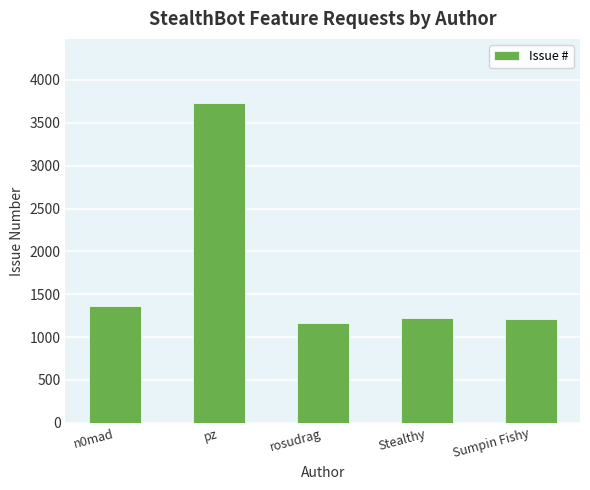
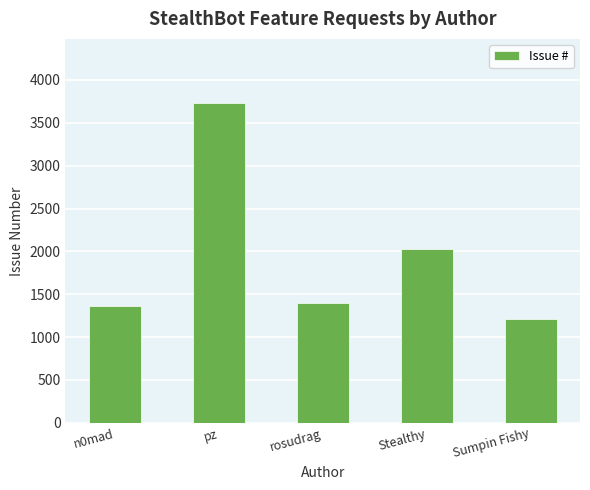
  {
    "n0mad": 1400,
    "pz": 3700,
-   "rosudrag": 1200,
-   "Stealthy": 1200,
+   "rosudrag": 1400,
+   "Stealthy": 2000,
    "Sumpin Fishy": 1200
  }
